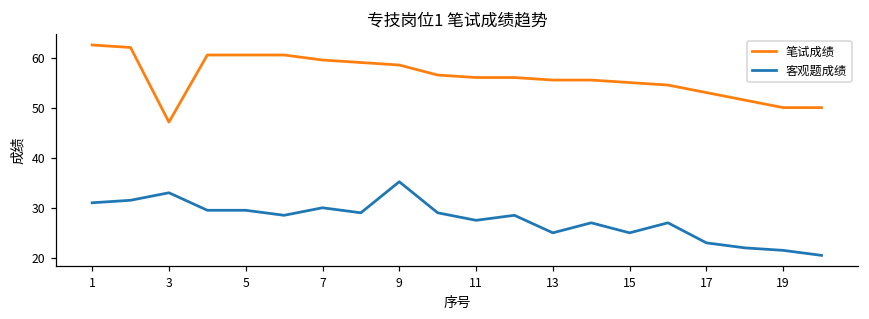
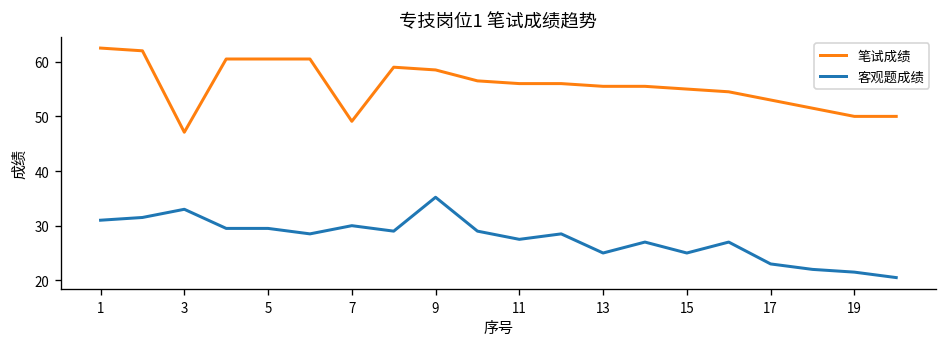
  {
    "笔试成绩": {
      "1": 63,
      "3": 47,
      "5": 61,
-     "7": 60,
+     "7": 49,
      "9": 59,
      "11": 56,
      "13": 56,
      "15": 55,
      "17": 53,
      "19": 50
    },
    "客观题成绩": {
      "1": 31,
      "3": 33,
      "5": 30,
      "7": 30,
      "9": 35,
      "11": 28,
      "13": 25,
      "15": 25,
      "17": 23,
      "19": 22
    }
  }
